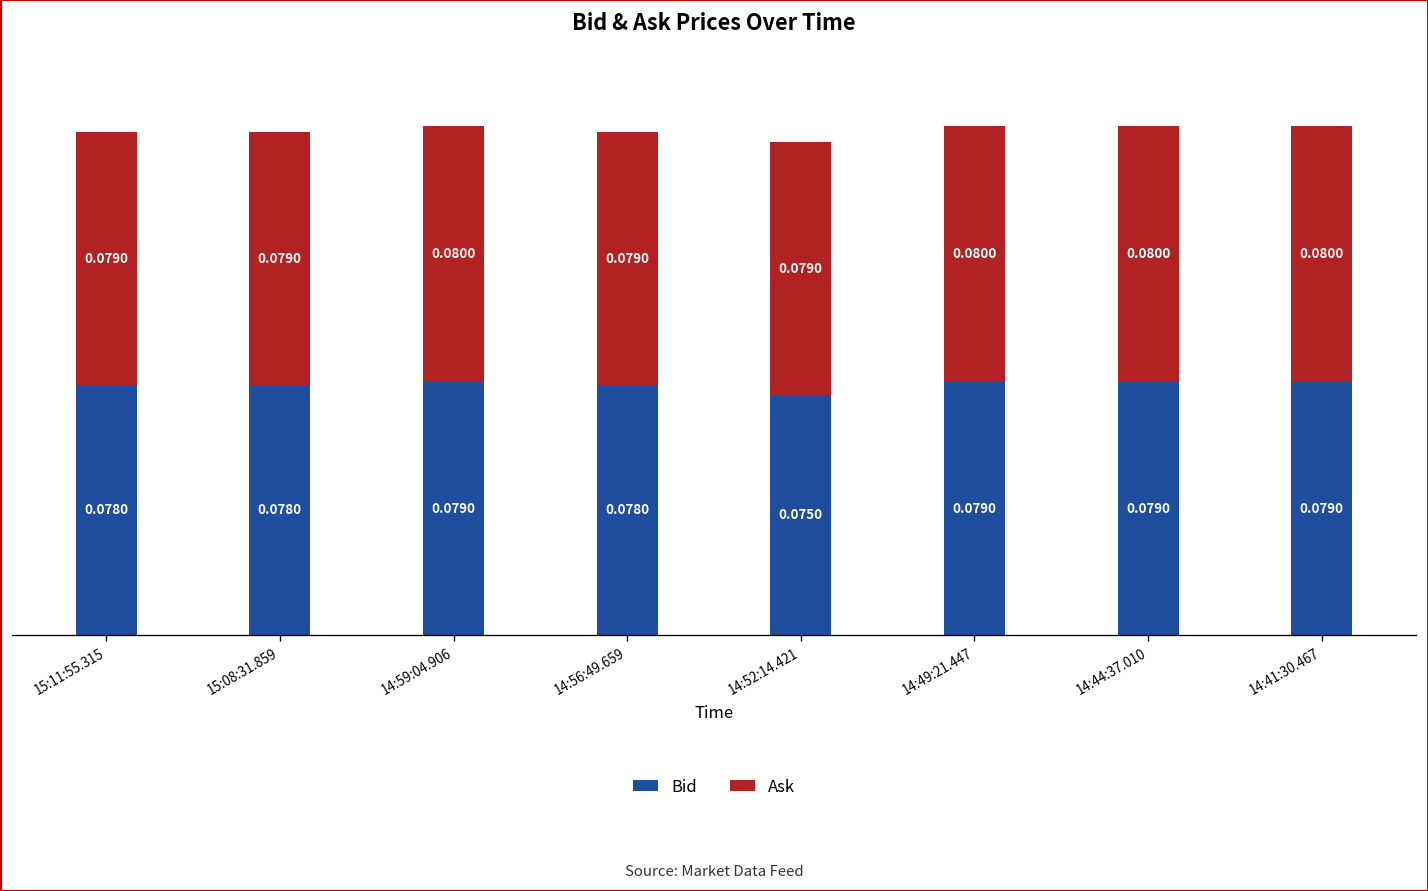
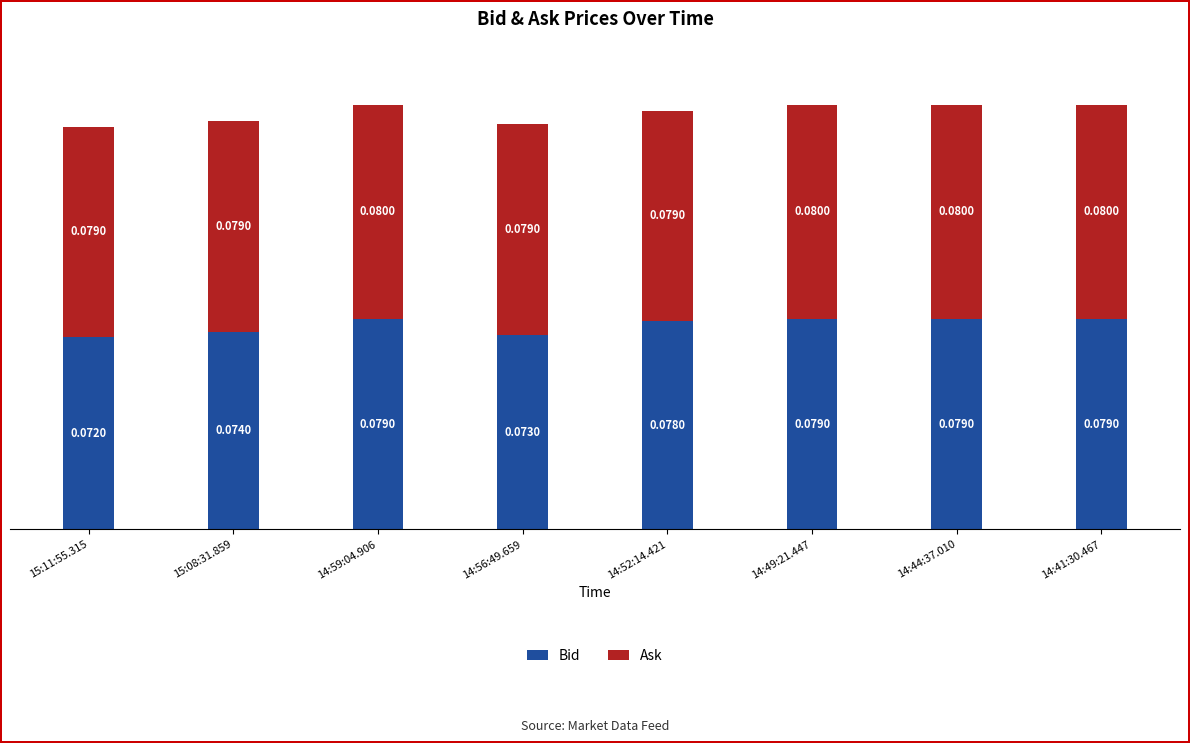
  {
    "Bid": {
-     "15:11:55.315": 0.0780,
-     "15:08:31.859": 0.0780,
+     "15:11:55.315": 0.0720,
+     "15:08:31.859": 0.0740,
      "14:59:04.906": 0.0790,
-     "14:56:49.659": 0.0780,
-     "14:52:14.421": 0.0750,
+     "14:56:49.659": 0.0730,
+     "14:52:14.421": 0.0780,
      "14:49:21.447": 0.0790,
      "14:44:37.010": 0.0790,
      "14:41:30.467": 0.0790
    },
    "Ask": {
      "15:11:55.315": 0.0790,
      "15:08:31.859": 0.0790,
      "14:59:04.906": 0.0800,
      "14:56:49.659": 0.0790,
      "14:52:14.421": 0.0790,
      "14:49:21.447": 0.0800,
      "14:44:37.010": 0.0800,
      "14:41:30.467": 0.0800
    }
  }
